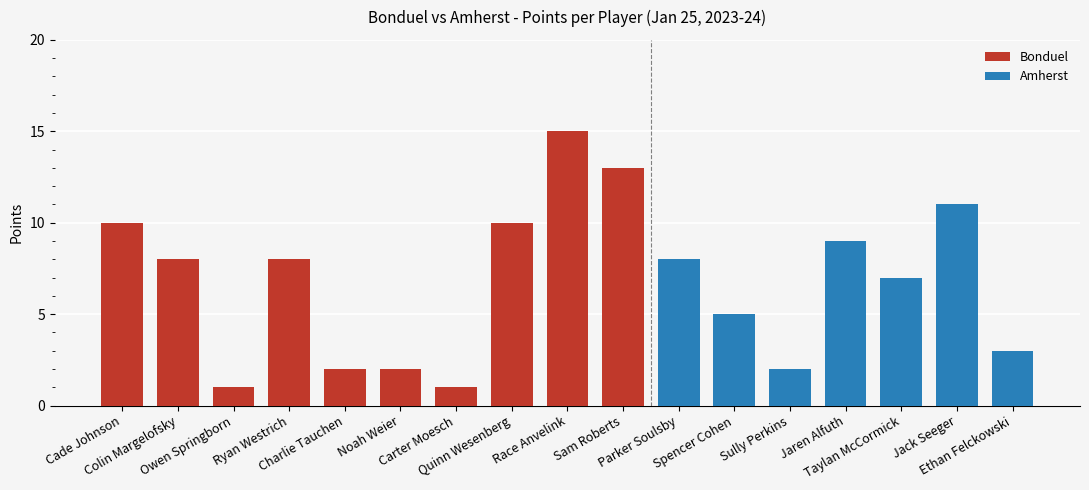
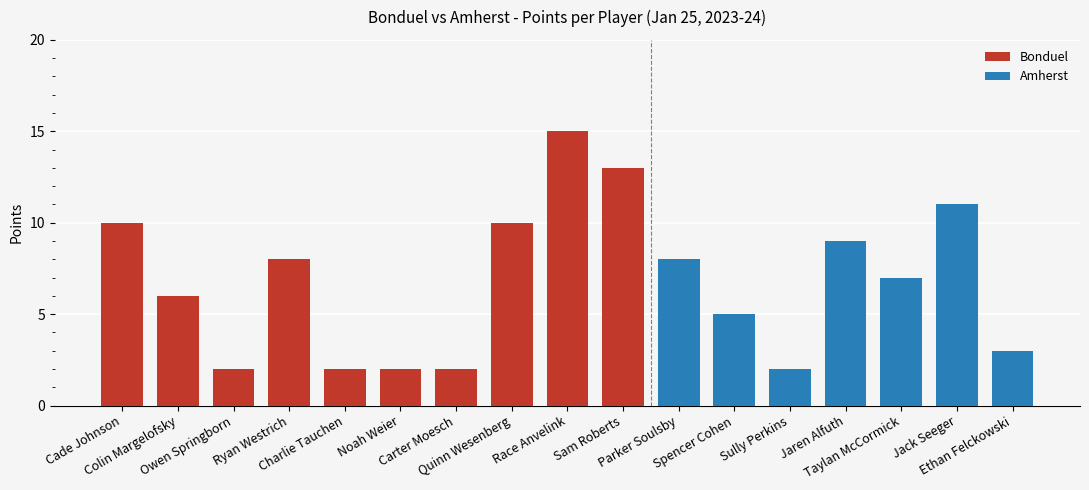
  {
    "Bonduel": {
      "Cade Johnson": 10,
-     "Colin Margelofsky": 8,
-     "Owen Springborn": 1,
+     "Colin Margelofsky": 6,
+     "Owen Springborn": 2,
      "Ryan Westrich": 8,
      "Charlie Tauchen": 2,
      "Noah Weier": 2,
-     "Carter Moesch": 1,
+     "Carter Moesch": 2,
      "Quinn Wesenberg": 10,
      "Race Anvelink": 15,
      "Sam Roberts": 13
    },
    "Amherst": {
      "Parker Soulsby": 8,
      "Spencer Cohen": 5,
      "Sully Perkins": 2,
      "Jaren Alfuth": 9,
      "Taylan McCormick": 7,
      "Jack Seeger": 11,
      "Ethan Felckowski": 3
    }
  }
